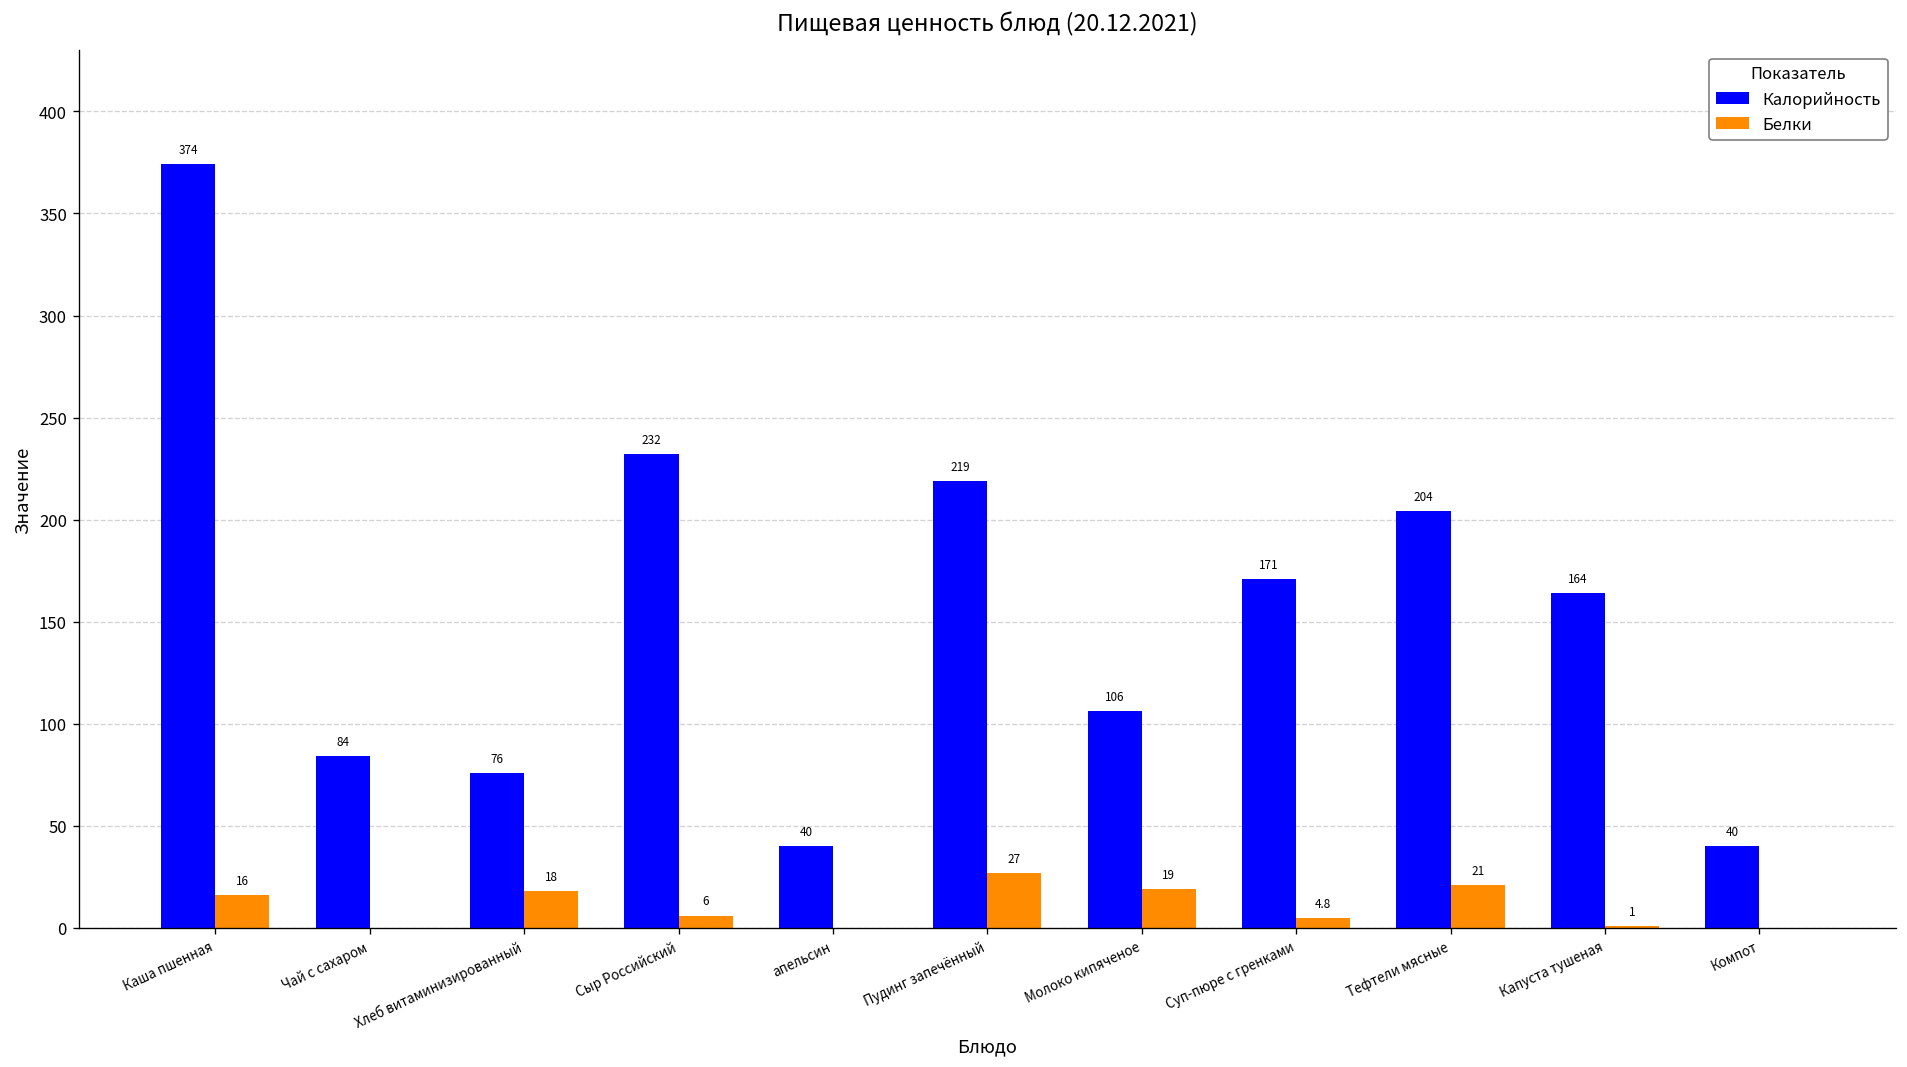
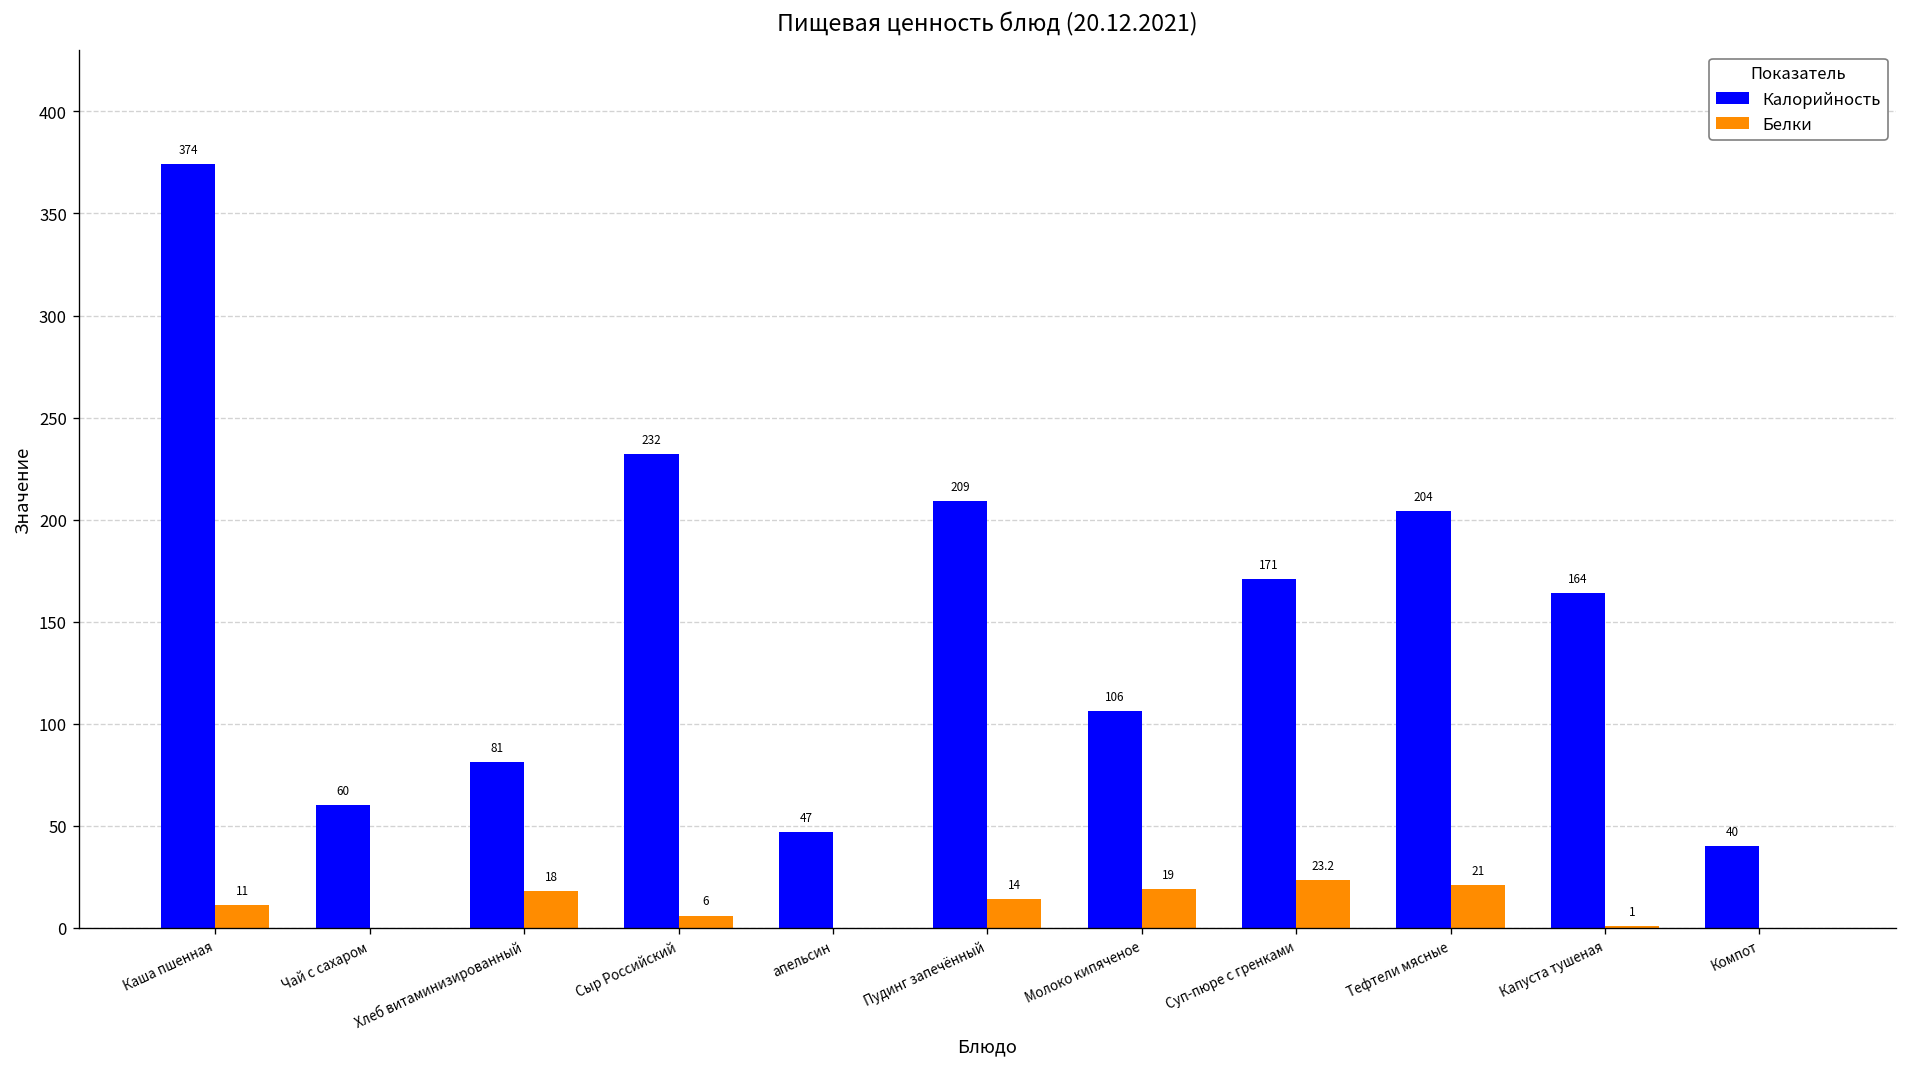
  {
    "Калорийность": {
      "Каша пшенная": 374,
-     "Чай с сахаром": 84,
-     "Хлеб витаминизированный": 76,
+     "Чай с сахаром": 60,
+     "Хлеб витаминизированный": 81,
      "Сыр Российский": 232,
-     "апельсин": 40,
-     "Пудинг запечённый": 219,
+     "апельсин": 47,
+     "Пудинг запечённый": 209,
      "Молоко кипяченое": 106,
      "Суп-пюре с гренками": 171,
      "Тефтели мясные": 204,
      "Капуста тушеная": 164,
      "Компот": 40
    },
    "Белки": {
-     "Каша пшенная": 16,
+     "Каша пшенная": 11,
      "Хлеб витаминизированный": 18,
      "Сыр Российский": 6,
-     "Пудинг запечённый": 27,
+     "Пудинг запечённый": 14,
      "Молоко кипяченое": 19,
-     "Суп-пюре с гренками": 4.8,
+     "Суп-пюре с гренками": 23.2,
      "Тефтели мясные": 21,
      "Капуста тушеная": 1
    }
  }
